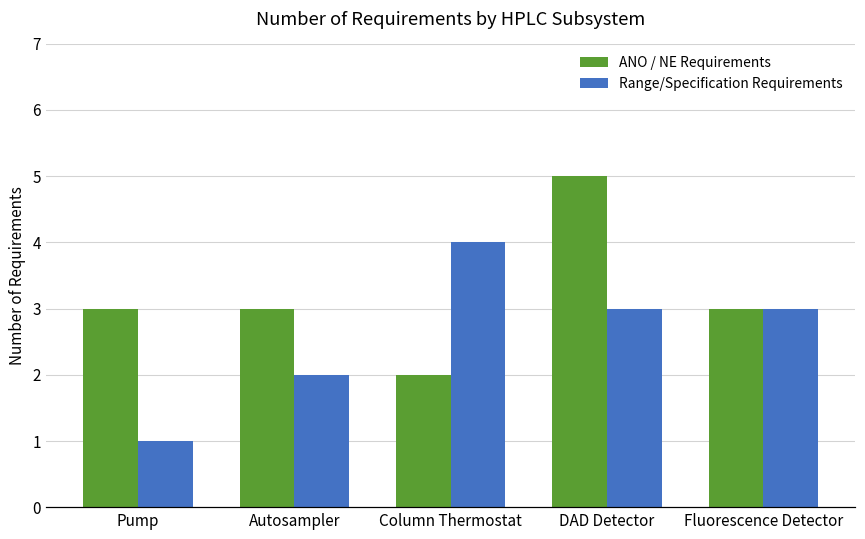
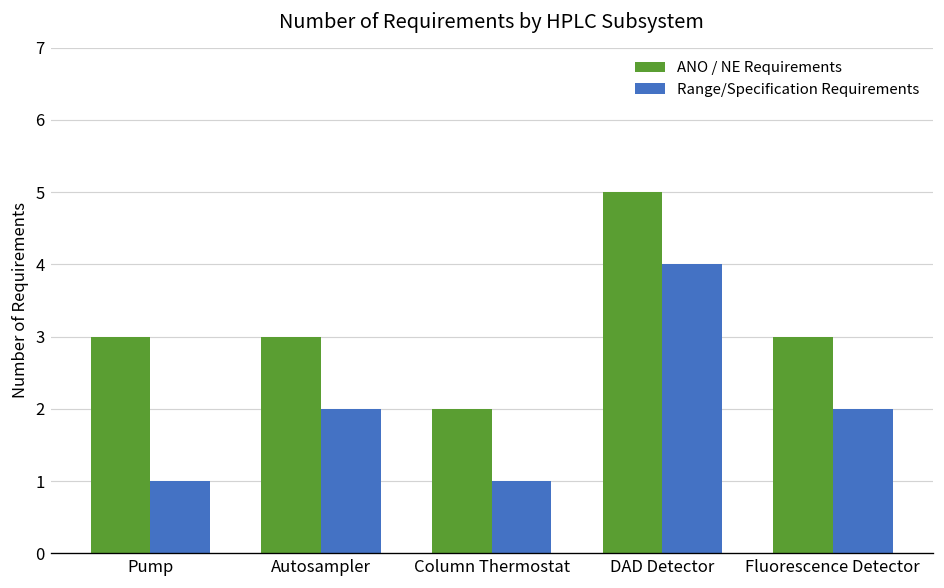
  {
    "ANO / NE Requirements": {
      "Pump": 3,
      "Autosampler": 3,
      "Column Thermostat": 2,
      "DAD Detector": 5,
      "Fluorescence Detector": 3
    },
    "Range/Specification Requirements": {
      "Pump": 1,
      "Autosampler": 2,
-     "Column Thermostat": 4,
-     "DAD Detector": 3,
-     "Fluorescence Detector": 3
+     "Column Thermostat": 1,
+     "DAD Detector": 4,
+     "Fluorescence Detector": 2
    }
  }
